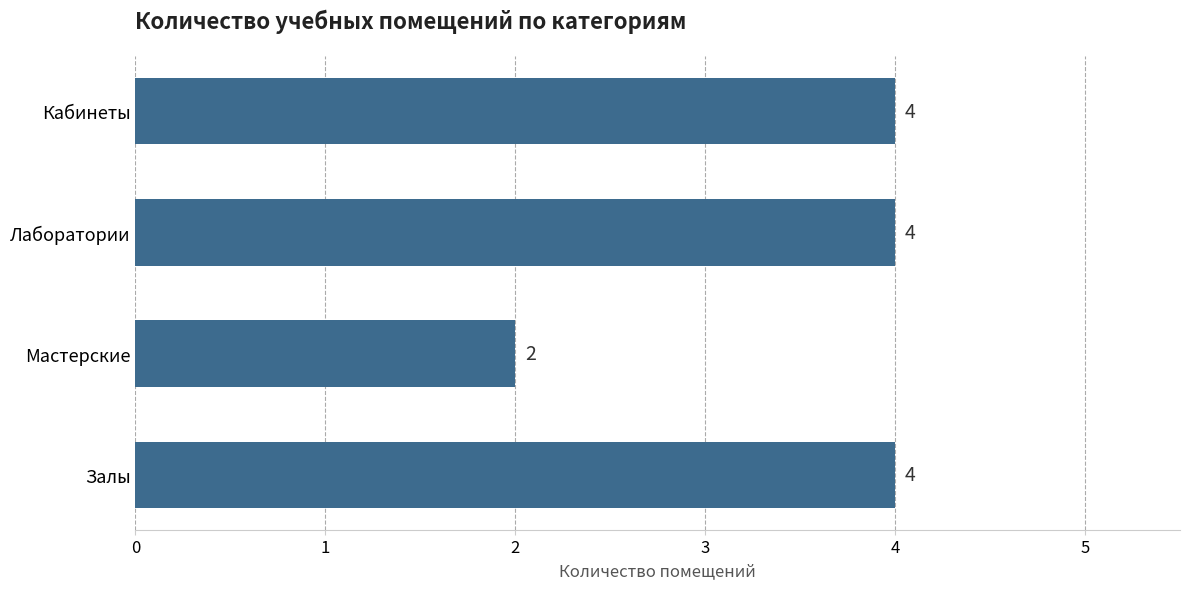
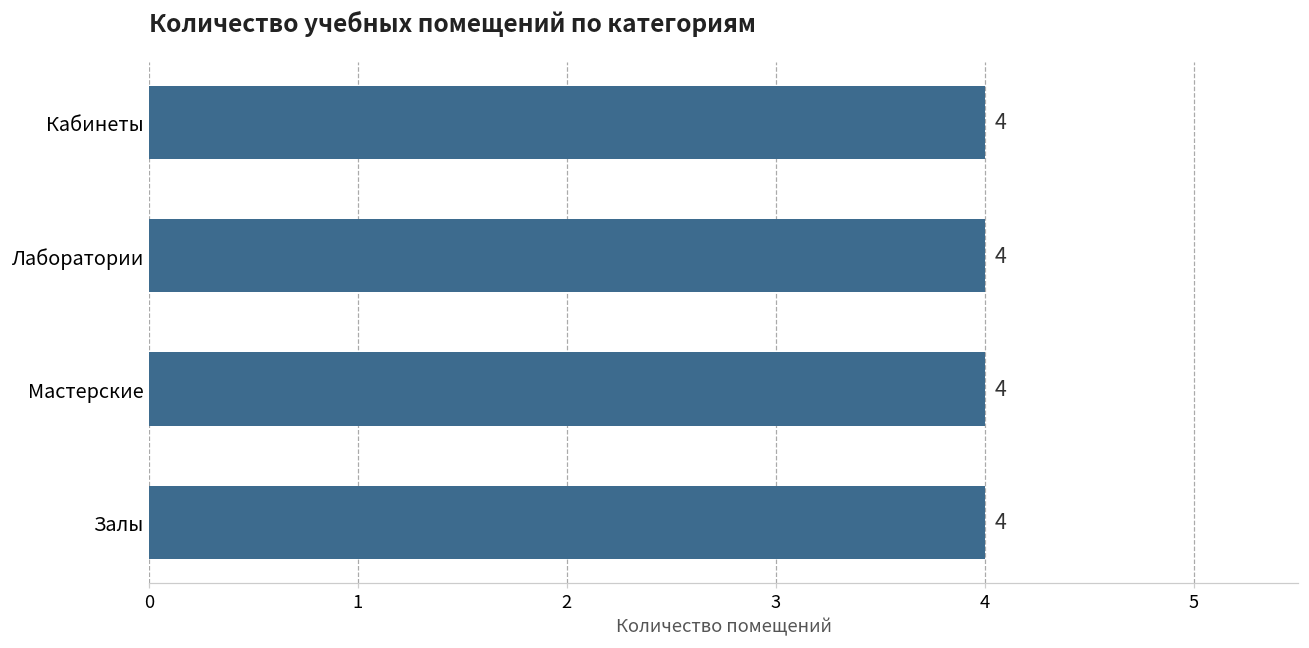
  {
    "Кабинеты": 4,
    "Лаборатории": 4,
-   "Мастерские": 2,
+   "Мастерские": 4,
    "Залы": 4
  }
